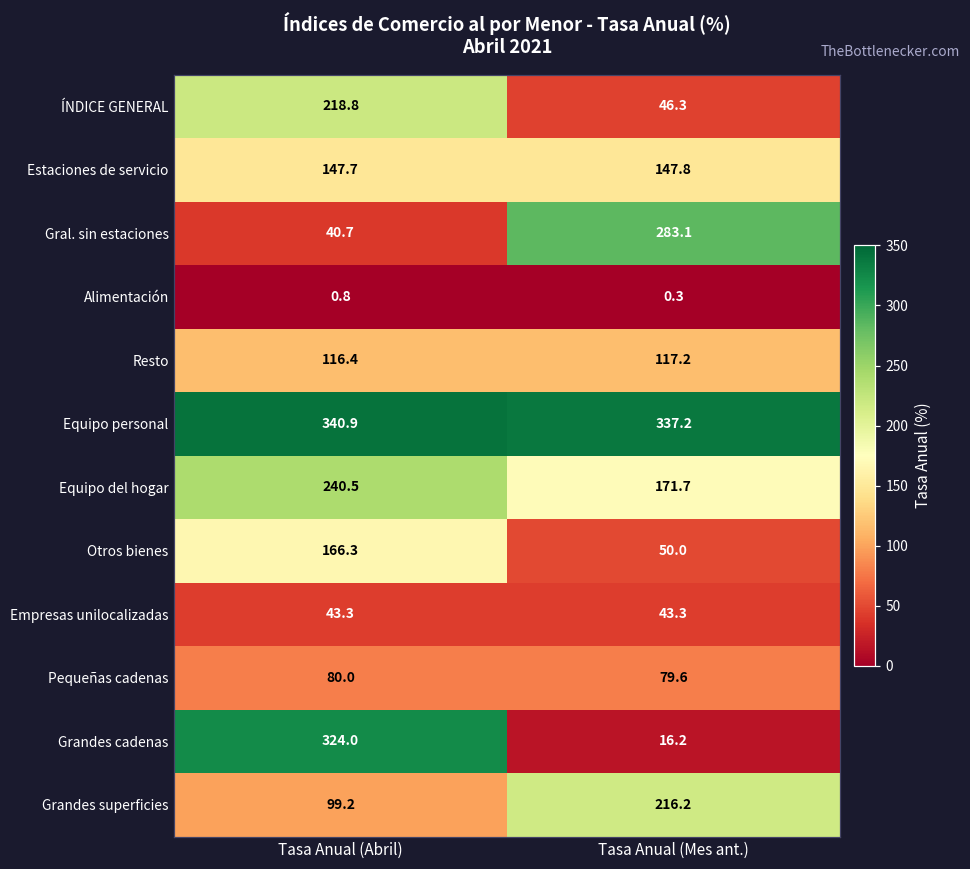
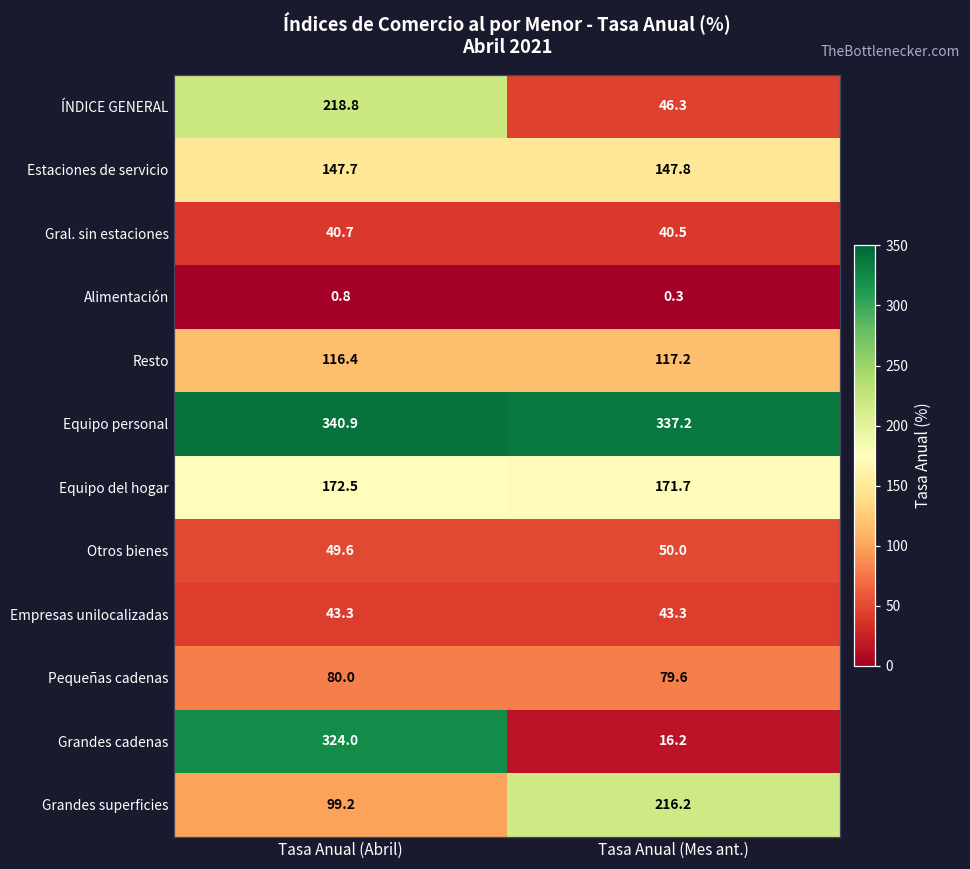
  {
    "ÍNDICE GENERAL": {
      "Tasa Anual (Abril)": 218.8,
      "Tasa Anual (Mes ant.)": 46.3
    },
    "Estaciones de servicio": {
      "Tasa Anual (Abril)": 147.7,
      "Tasa Anual (Mes ant.)": 147.8
    },
    "Gral. sin estaciones": {
      "Tasa Anual (Abril)": 40.7,
-     "Tasa Anual (Mes ant.)": 283.1
+     "Tasa Anual (Mes ant.)": 40.5
    },
    "Alimentación": {
      "Tasa Anual (Abril)": 0.8,
      "Tasa Anual (Mes ant.)": 0.3
    },
    "Resto": {
      "Tasa Anual (Abril)": 116.4,
      "Tasa Anual (Mes ant.)": 117.2
    },
    "Equipo personal": {
      "Tasa Anual (Abril)": 340.9,
      "Tasa Anual (Mes ant.)": 337.2
    },
    "Equipo del hogar": {
-     "Tasa Anual (Abril)": 240.5,
+     "Tasa Anual (Abril)": 172.5,
      "Tasa Anual (Mes ant.)": 171.7
    },
    "Otros bienes": {
-     "Tasa Anual (Abril)": 166.3,
+     "Tasa Anual (Abril)": 49.6,
      "Tasa Anual (Mes ant.)": 50.0
    },
    "Empresas unilocalizadas": {
      "Tasa Anual (Abril)": 43.3,
      "Tasa Anual (Mes ant.)": 43.3
    },
    "Pequeñas cadenas": {
      "Tasa Anual (Abril)": 80.0,
      "Tasa Anual (Mes ant.)": 79.6
    },
    "Grandes cadenas": {
      "Tasa Anual (Abril)": 324.0,
      "Tasa Anual (Mes ant.)": 16.2
    },
    "Grandes superficies": {
      "Tasa Anual (Abril)": 99.2,
      "Tasa Anual (Mes ant.)": 216.2
    }
  }
